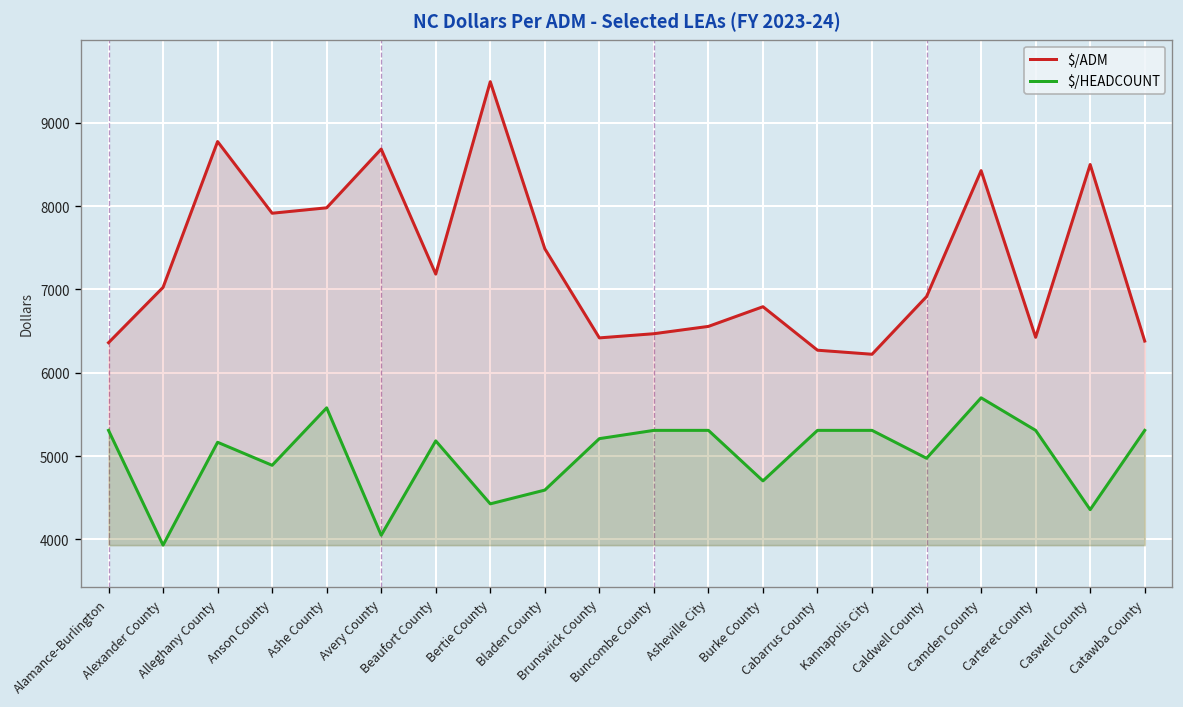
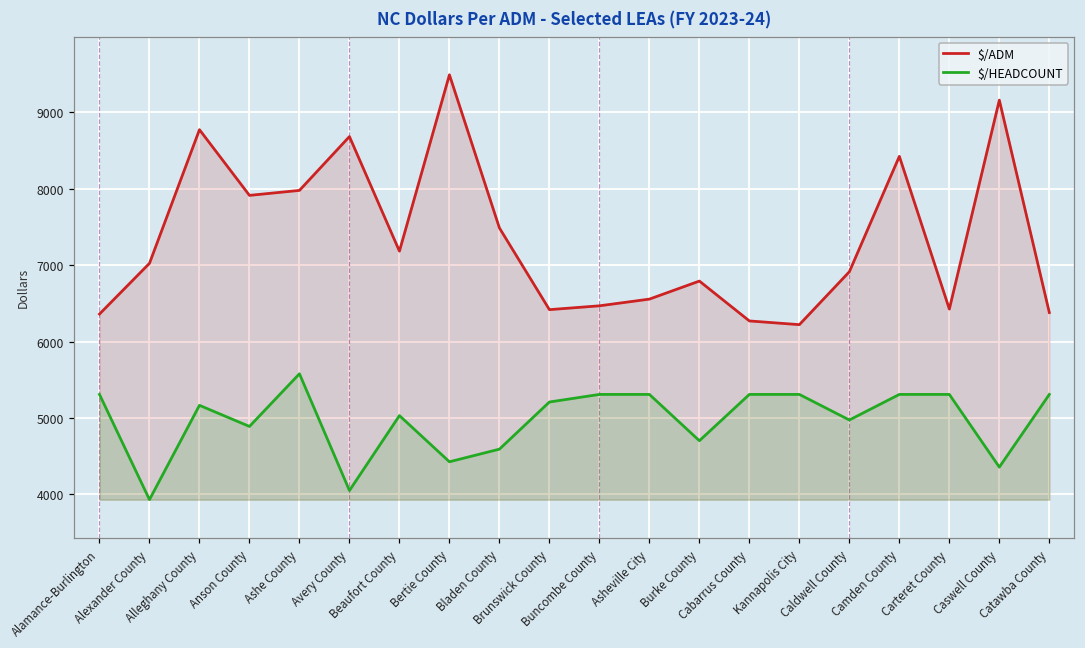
  {
    "$/ADM": {
      "Alamance-Burlington": 6400,
      "Alexander County": 7000,
      "Alleghany County": 8800,
      "Anson County": 7900,
      "Ashe County": 8000,
      "Avery County": 8700,
      "Beaufort County": 7200,
      "Bertie County": 9500,
      "Bladen County": 7500,
      "Brunswick County": 6400,
      "Buncombe County": 6500,
      "Asheville City": 6600,
      "Burke County": 6800,
      "Cabarrus County": 6300,
      "Kannapolis City": 6200,
      "Caldwell County": 6900,
      "Camden County": 8400,
      "Carteret County": 6400,
-     "Caswell County": 8500,
+     "Caswell County": 9200,
      "Catawba County": 6400
    },
    "$/HEADCOUNT": {
      "Alamance-Burlington": 5300,
      "Alexander County": 3900,
      "Alleghany County": 5200,
      "Anson County": 4900,
      "Ashe County": 5600,
      "Avery County": 4100,
-     "Beaufort County": 5200,
+     "Beaufort County": 5000,
      "Bertie County": 4400,
      "Bladen County": 4600,
      "Brunswick County": 5200,
      "Buncombe County": 5300,
      "Asheville City": 5300,
      "Burke County": 4700,
      "Cabarrus County": 5300,
      "Kannapolis City": 5300,
      "Caldwell County": 5000,
-     "Camden County": 5700,
+     "Camden County": 5300,
      "Carteret County": 5300,
      "Caswell County": 4400,
      "Catawba County": 5300
    }
  }
